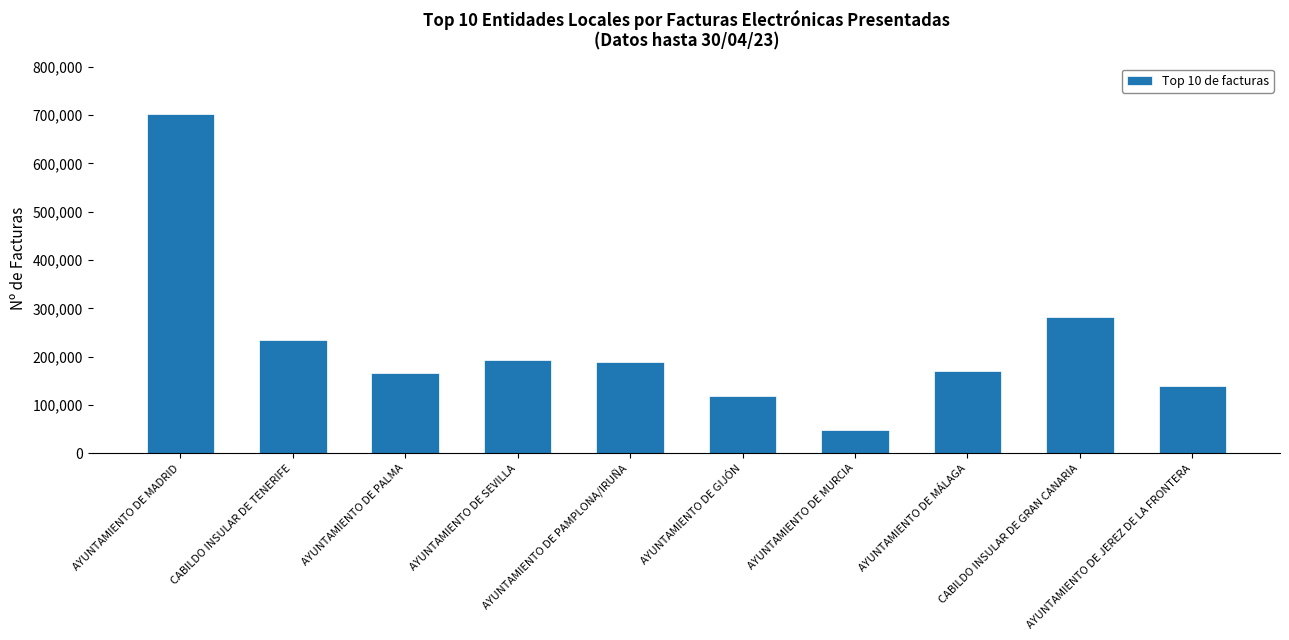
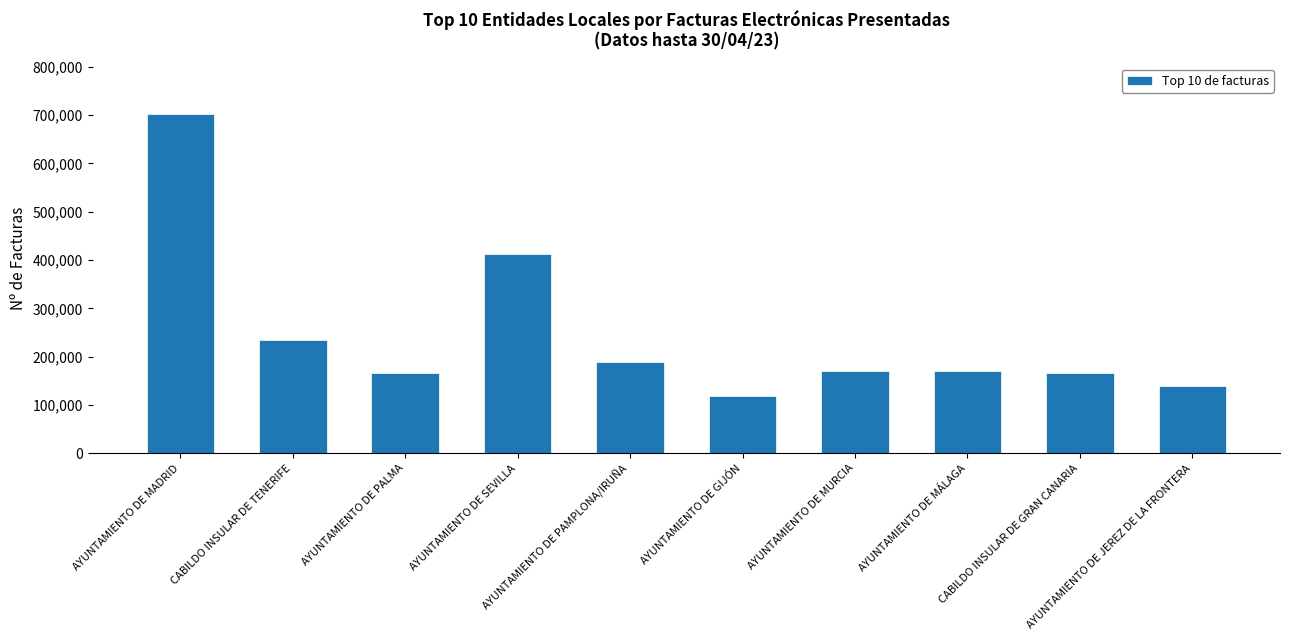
  {
    "AYUNTAMIENTO DE MADRID": "700,000",
    "CABILDO INSULAR DE TENERIFE": "230,000",
    "AYUNTAMIENTO DE PALMA": "170,000",
-   "AYUNTAMIENTO DE SEVILLA": "190,000",
+   "AYUNTAMIENTO DE SEVILLA": "410,000",
    "AYUNTAMIENTO DE PAMPLONA/IRUÑA": "190,000",
    "AYUNTAMIENTO DE GIJÓN": "120,000",
-   "AYUNTAMIENTO DE MURCIA": "50,000",
+   "AYUNTAMIENTO DE MURCIA": "170,000",
    "AYUNTAMIENTO DE MÁLAGA": "170,000",
-   "CABILDO INSULAR DE GRAN CANARIA": "280,000",
+   "CABILDO INSULAR DE GRAN CANARIA": "170,000",
    "AYUNTAMIENTO DE JEREZ DE LA FRONTERA": "140,000"
  }
